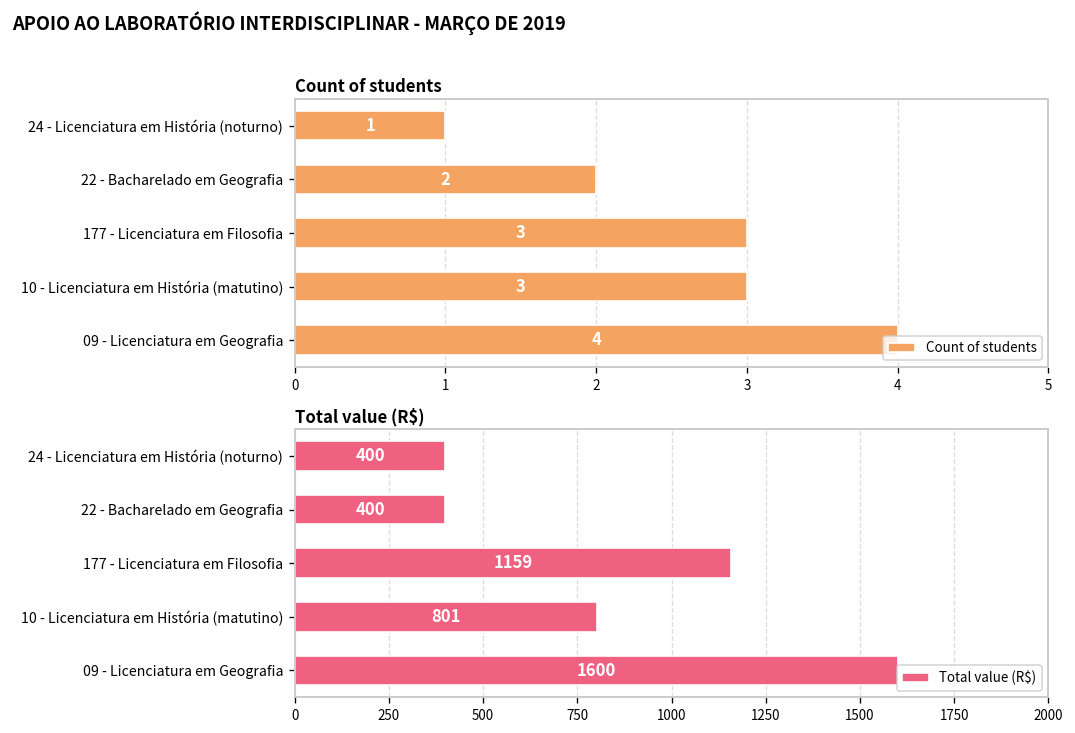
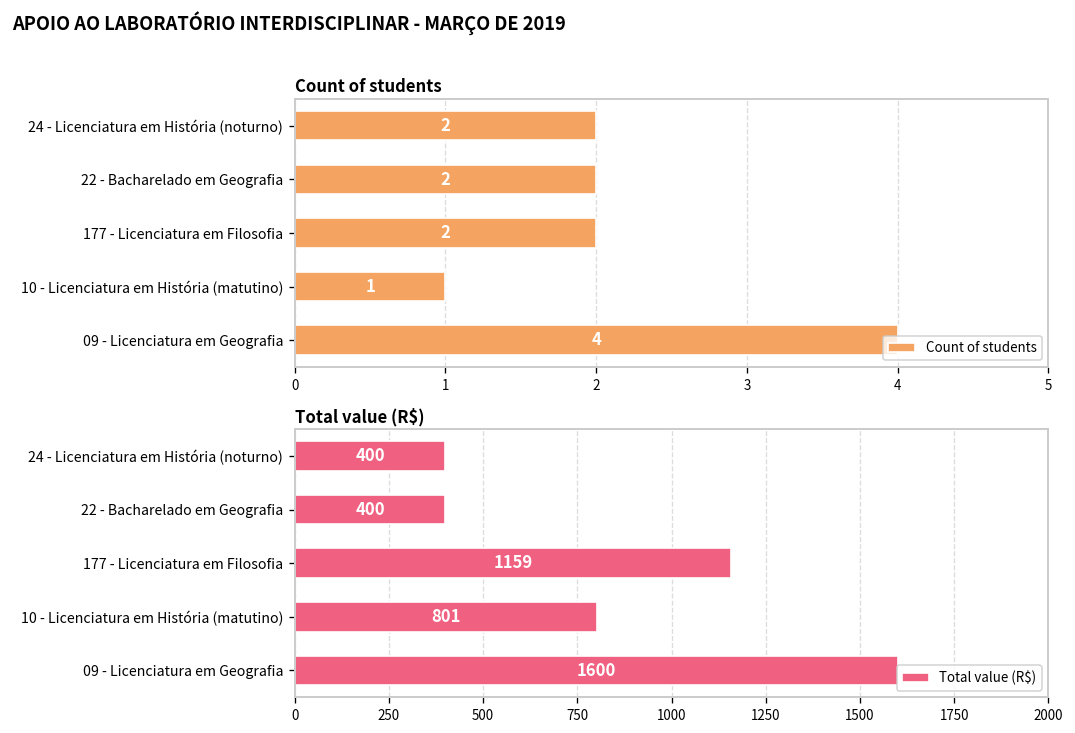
  {
    "Count of students": {
-     "24 - Licenciatura em História (noturno)": 1,
+     "24 - Licenciatura em História (noturno)": 2,
      "22 - Bacharelado em Geografia": 2,
-     "177 - Licenciatura em Filosofia": 3,
-     "10 - Licenciatura em História (matutino)": 3
+     "177 - Licenciatura em Filosofia": 2,
+     "10 - Licenciatura em História (matutino)": 1
    },
    "Total value (R$)": {
      "24 - Licenciatura em História (noturno)": 400,
      "22 - Bacharelado em Geografia": 400,
      "177 - Licenciatura em Filosofia": 1159,
      "10 - Licenciatura em História (matutino)": 801
    }
  }
